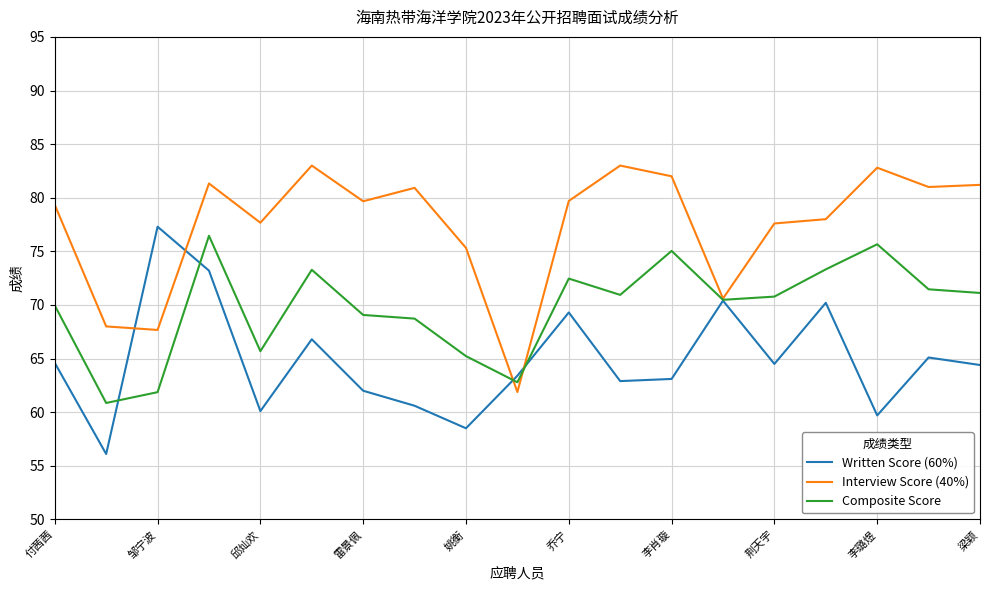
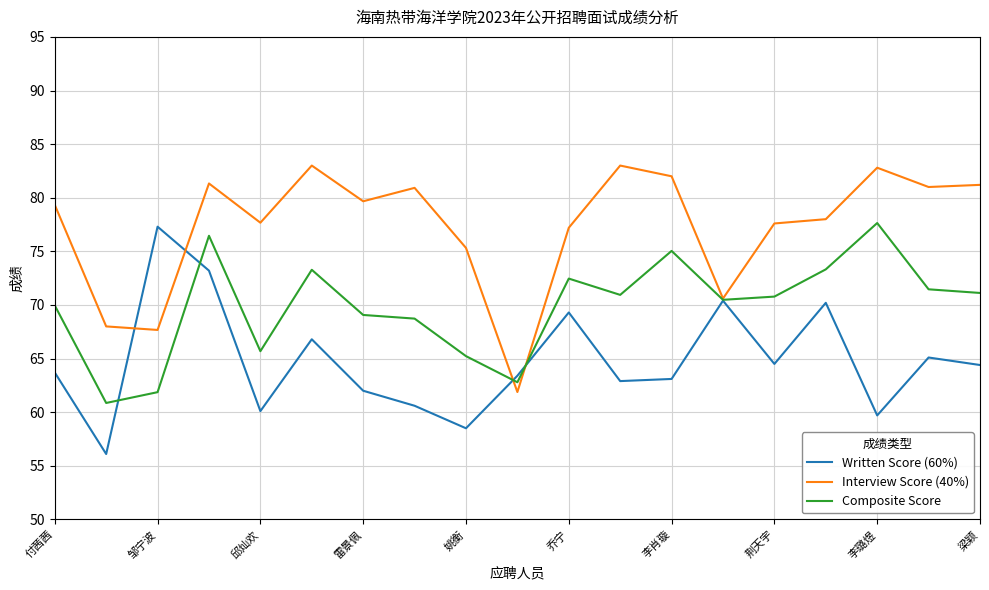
  {
    "Written Score (60%)": {
-     "付茜茜": 64.6,
+     "付茜茜": 63.7,
      "邹宁波": 77.3,
      "邱灿欢": 60.1,
      "雷景佩": 62.0,
      "姚衡": 58.5,
      "乔宁": 69.3,
      "李肖璇": 63.1,
      "荆天宇": 64.5,
      "李璐煜": 59.7,
      "梁颖": 64.4
    },
    "Interview Score (40%)": {
      "付茜茜": 79.3,
      "邹宁波": 67.7,
      "邱灿欢": 77.7,
      "雷景佩": 79.7,
      "姚衡": 75.3,
-     "乔宁": 79.7,
+     "乔宁": 77.2,
      "李肖璇": 82.0,
      "荆天宇": 77.6,
      "李璐煜": 82.8,
      "梁颖": 81.2
    },
    "Composite Score": {
      "付茜茜": 70.0,
      "邹宁波": 61.9,
      "邱灿欢": 65.7,
      "雷景佩": 69.1,
      "姚衡": 65.2,
      "乔宁": 72.5,
      "李肖璇": 75.0,
      "荆天宇": 70.8,
-     "李璐煜": 75.7,
+     "李璐煜": 77.6,
      "梁颖": 71.1
    }
  }
